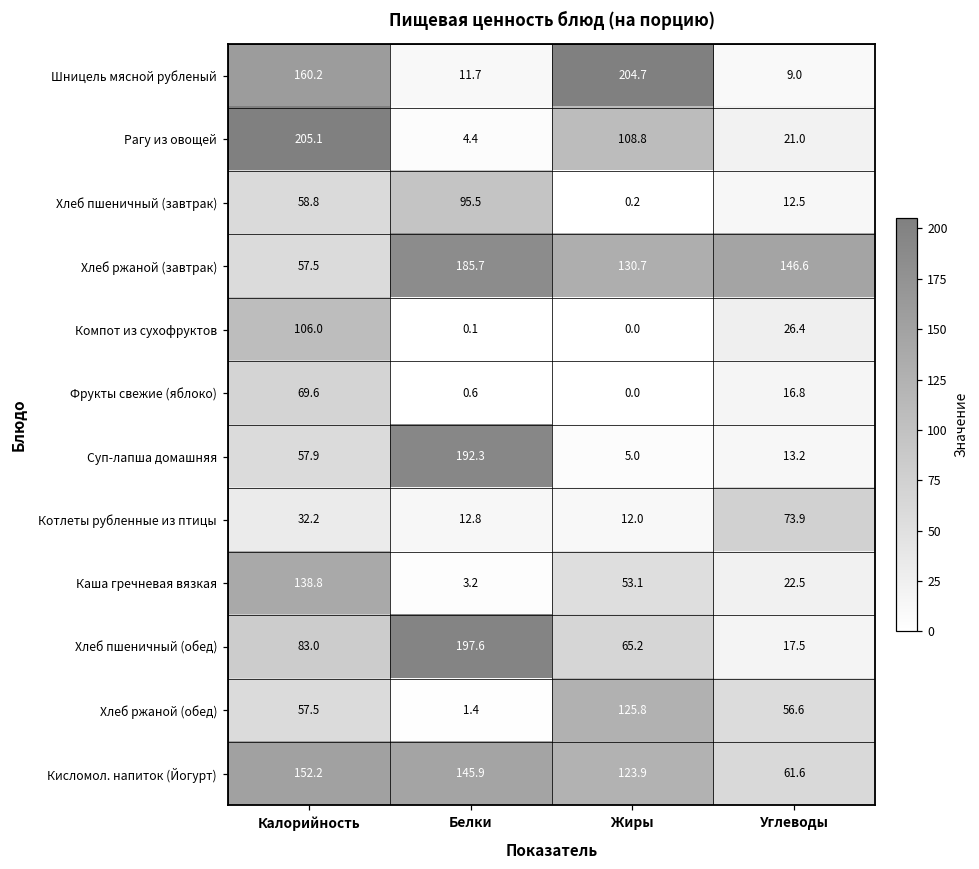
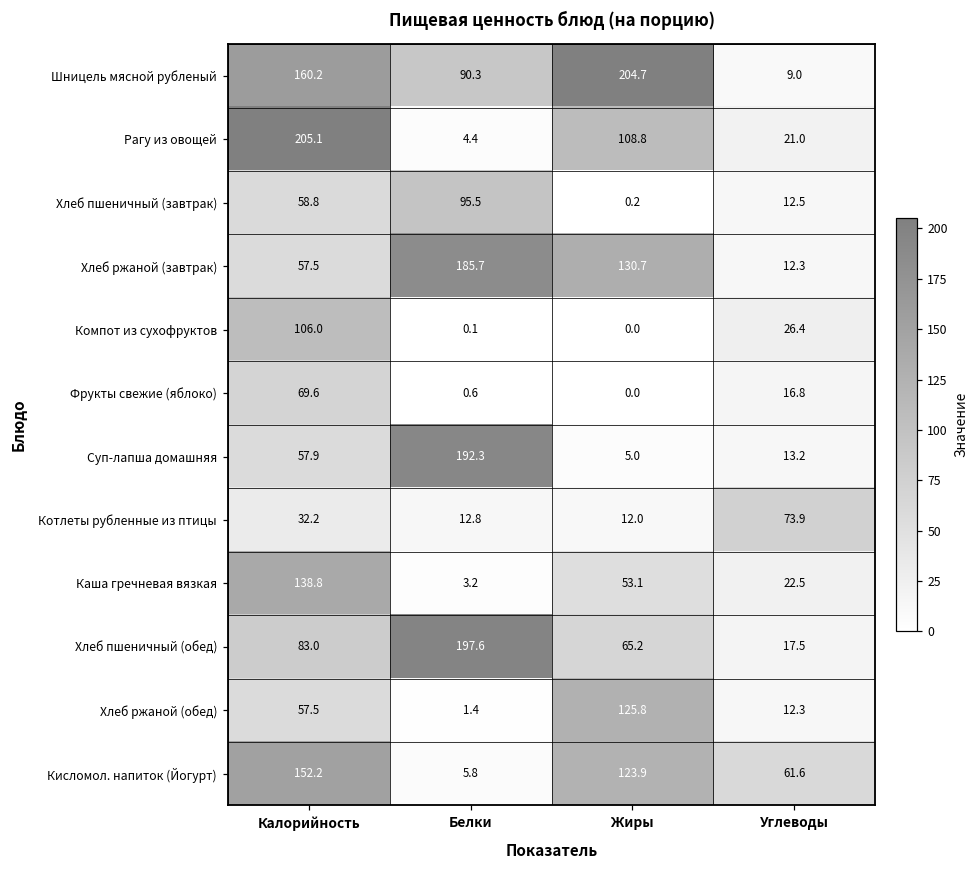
  {
    "Шницель мясной рубленый": {
      "Калорийность": 160.2,
-     "Белки": 11.7,
+     "Белки": 90.3,
      "Жиры": 204.7,
      "Углеводы": 9.0
    },
    "Рагу из овощей": {
      "Калорийность": 205.1,
      "Белки": 4.4,
      "Жиры": 108.8,
      "Углеводы": 21.0
    },
    "Хлеб пшеничный (завтрак)": {
      "Калорийность": 58.8,
      "Белки": 95.5,
      "Жиры": 0.2,
      "Углеводы": 12.5
    },
    "Хлеб ржаной (завтрак)": {
      "Калорийность": 57.5,
      "Белки": 185.7,
      "Жиры": 130.7,
-     "Углеводы": 146.6
+     "Углеводы": 12.3
    },
    "Компот из сухофруктов": {
      "Калорийность": 106.0,
      "Белки": 0.1,
      "Жиры": 0.0,
      "Углеводы": 26.4
    },
    "Фрукты свежие (яблоко)": {
      "Калорийность": 69.6,
      "Белки": 0.6,
      "Жиры": 0.0,
      "Углеводы": 16.8
    },
    "Суп-лапша домашняя": {
      "Калорийность": 57.9,
      "Белки": 192.3,
      "Жиры": 5.0,
      "Углеводы": 13.2
    },
    "Котлеты рубленные из птицы": {
      "Калорийность": 32.2,
      "Белки": 12.8,
      "Жиры": 12.0,
      "Углеводы": 73.9
    },
    "Каша гречневая вязкая": {
      "Калорийность": 138.8,
      "Белки": 3.2,
      "Жиры": 53.1,
      "Углеводы": 22.5
    },
    "Хлеб пшеничный (обед)": {
      "Калорийность": 83.0,
      "Белки": 197.6,
      "Жиры": 65.2,
      "Углеводы": 17.5
    },
    "Хлеб ржаной (обед)": {
      "Калорийность": 57.5,
      "Белки": 1.4,
      "Жиры": 125.8,
-     "Углеводы": 56.6
+     "Углеводы": 12.3
    },
    "Кисломол. напиток (Йогурт)": {
      "Калорийность": 152.2,
-     "Белки": 145.9,
+     "Белки": 5.8,
      "Жиры": 123.9,
      "Углеводы": 61.6
    }
  }
